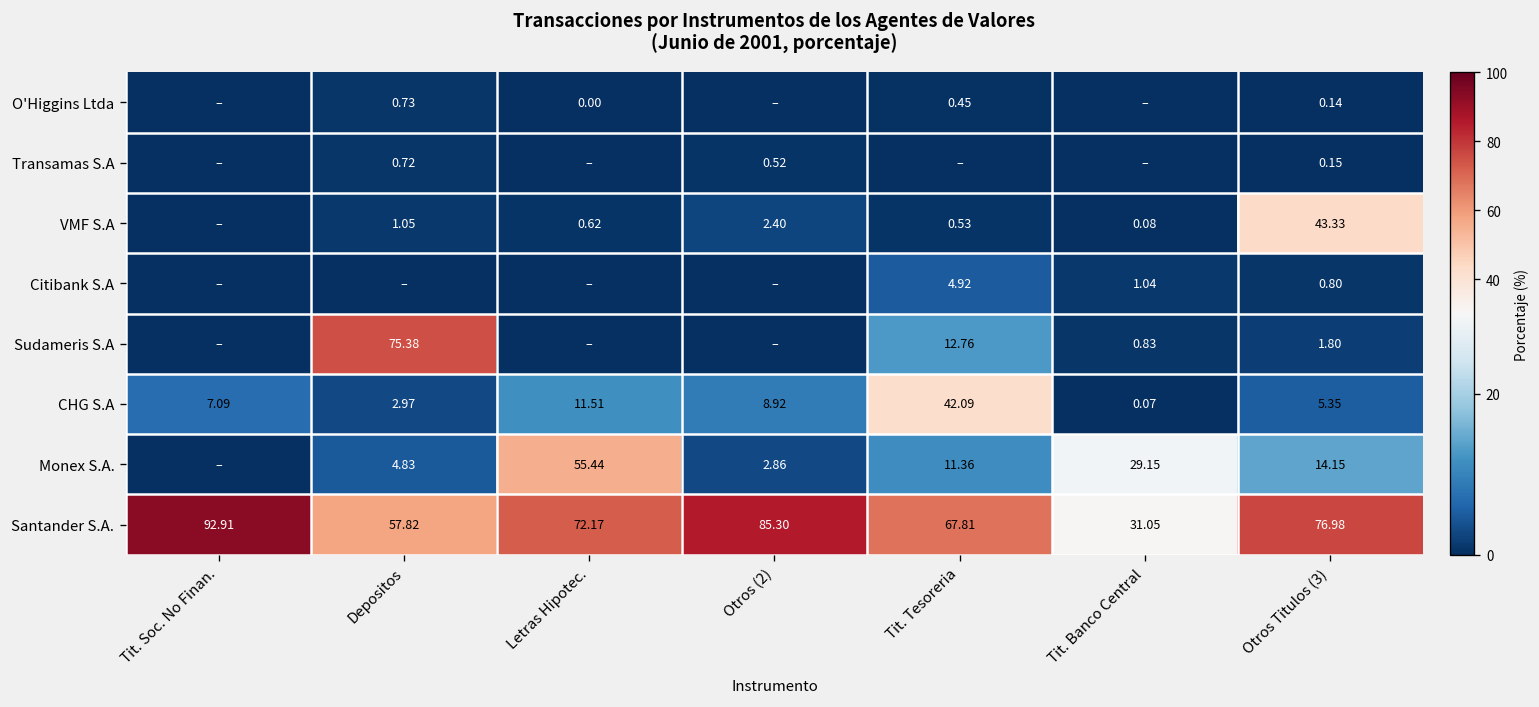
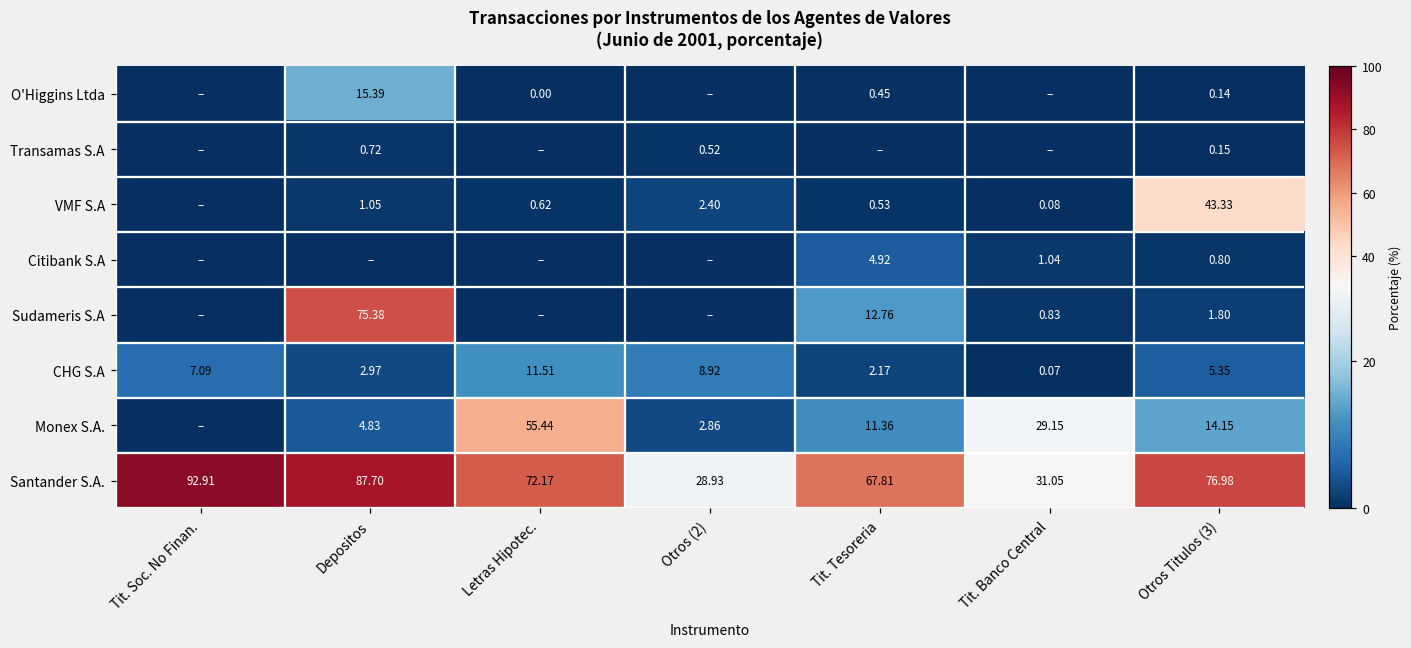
  {
    "O'Higgins Ltda": {
-     "Depositos": 0.73,
+     "Depositos": 15.39,
      "Letras Hipotec.": 0.00,
      "Tit. Tesoreria": 0.45,
      "Otros Titulos (3)": 0.14
    },
    "Transamas S.A": {
      "Depositos": 0.72,
      "Otros (2)": 0.52,
      "Otros Titulos (3)": 0.15
    },
    "VMF S.A": {
      "Depositos": 1.05,
      "Letras Hipotec.": 0.62,
      "Otros (2)": 2.40,
      "Tit. Tesoreria": 0.53,
      "Tit. Banco Central": 0.08,
      "Otros Titulos (3)": 43.33
    },
    "Citibank S.A": {
      "Tit. Tesoreria": 4.92,
      "Tit. Banco Central": 1.04,
      "Otros Titulos (3)": 0.80
    },
    "Sudameris S.A": {
      "Depositos": 75.38,
      "Tit. Tesoreria": 12.76,
      "Tit. Banco Central": 0.83,
      "Otros Titulos (3)": 1.80
    },
    "CHG S.A": {
      "Tit. Soc. No Finan.": 7.09,
      "Depositos": 2.97,
      "Letras Hipotec.": 11.51,
      "Otros (2)": 8.92,
-     "Tit. Tesoreria": 42.09,
+     "Tit. Tesoreria": 2.17,
      "Tit. Banco Central": 0.07,
      "Otros Titulos (3)": 5.35
    },
    "Monex S.A.": {
      "Depositos": 4.83,
      "Letras Hipotec.": 55.44,
      "Otros (2)": 2.86,
      "Tit. Tesoreria": 11.36,
      "Tit. Banco Central": 29.15,
      "Otros Titulos (3)": 14.15
    },
    "Santander S.A.": {
      "Tit. Soc. No Finan.": 92.91,
-     "Depositos": 57.82,
+     "Depositos": 87.70,
      "Letras Hipotec.": 72.17,
-     "Otros (2)": 85.30,
+     "Otros (2)": 28.93,
      "Tit. Tesoreria": 67.81,
      "Tit. Banco Central": 31.05,
      "Otros Titulos (3)": 76.98
    }
  }
